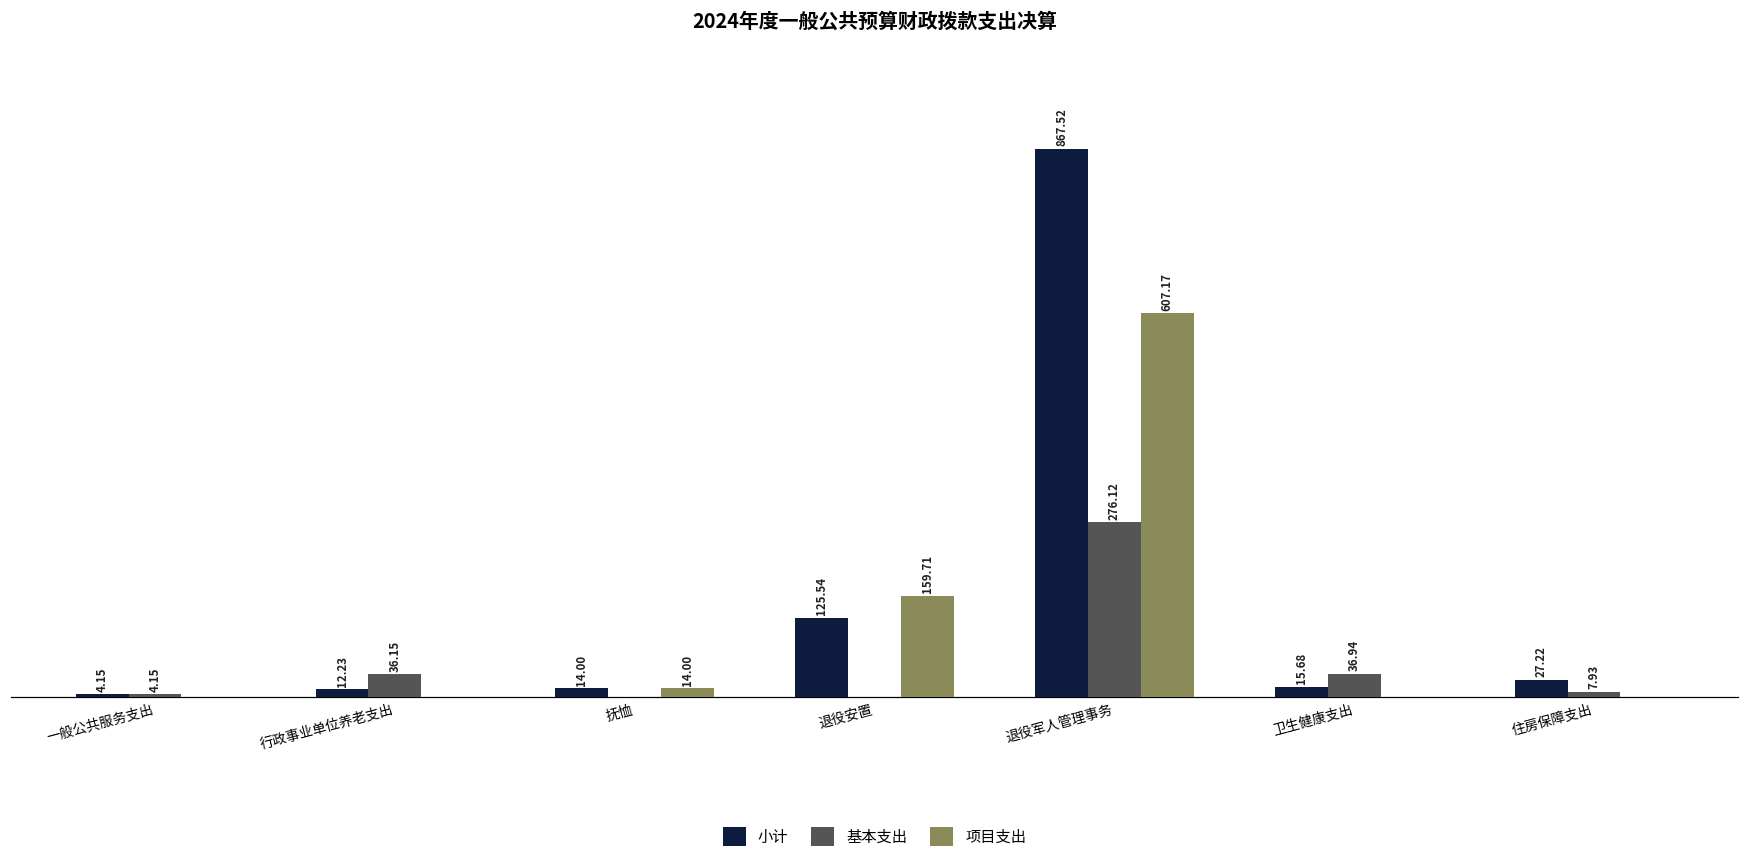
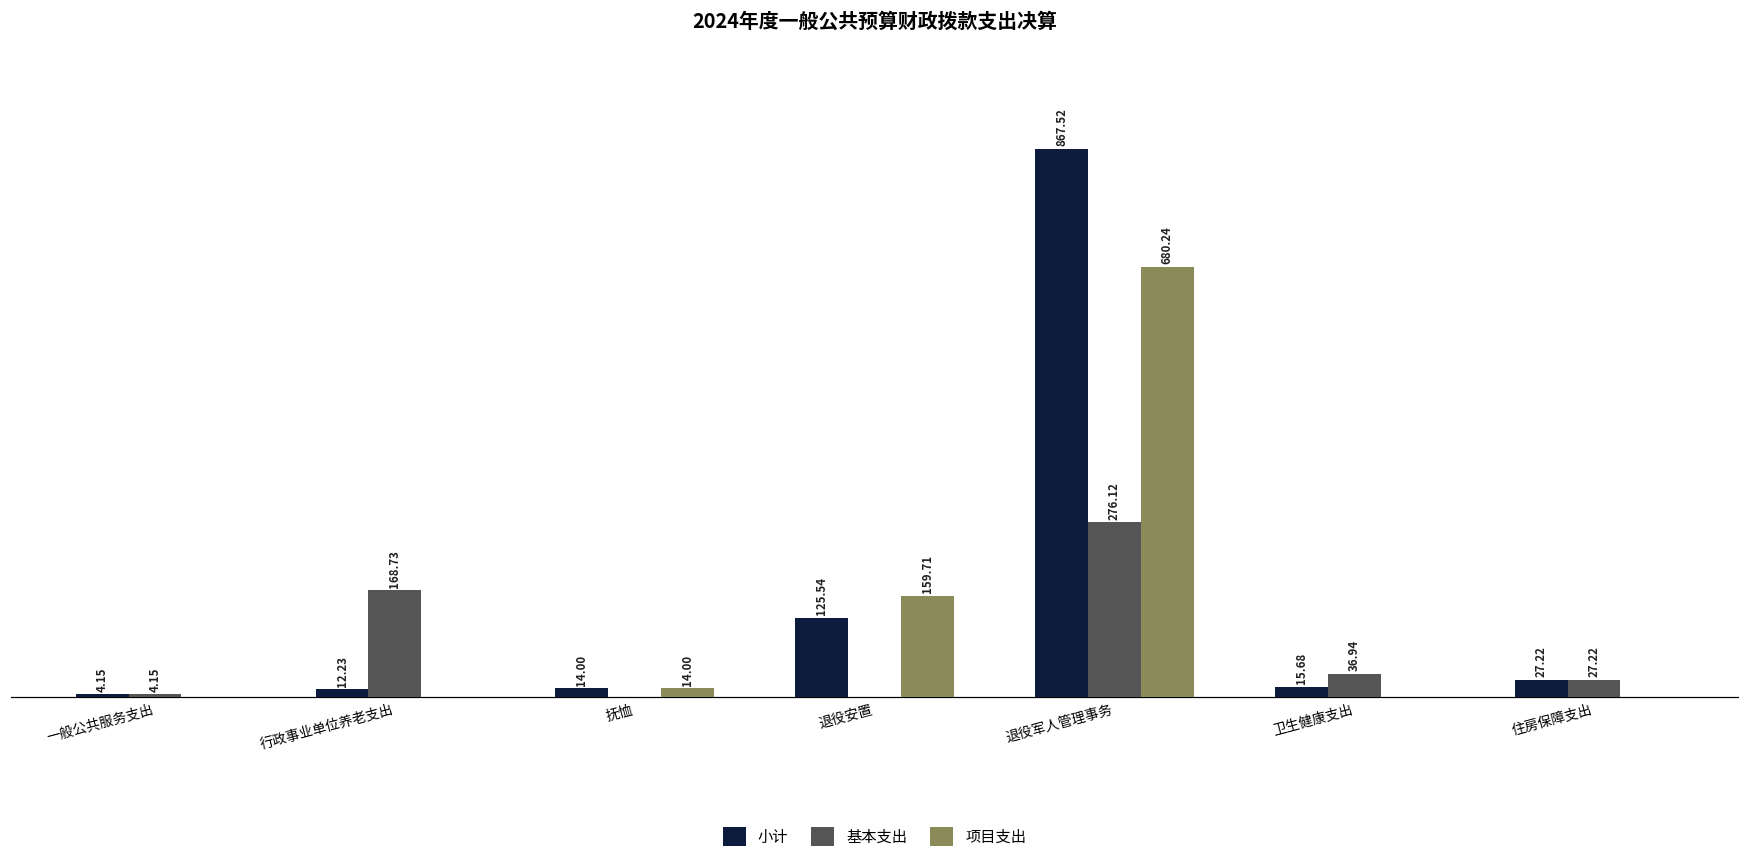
  {
    "小计": {
      "一般公共服务支出": 4.15,
      "行政事业单位养老支出": 12.23,
      "抚恤": 14.00,
      "退役安置": 125.54,
      "退役军人管理事务": 867.52,
      "卫生健康支出": 15.68,
      "住房保障支出": 27.22
    },
    "基本支出": {
      "一般公共服务支出": 4.15,
-     "行政事业单位养老支出": 36.15,
+     "行政事业单位养老支出": 168.73,
      "退役军人管理事务": 276.12,
      "卫生健康支出": 36.94,
-     "住房保障支出": 7.93
+     "住房保障支出": 27.22
    },
    "项目支出": {
      "抚恤": 14.00,
      "退役安置": 159.71,
-     "退役军人管理事务": 607.17
+     "退役军人管理事务": 680.24
    }
  }
